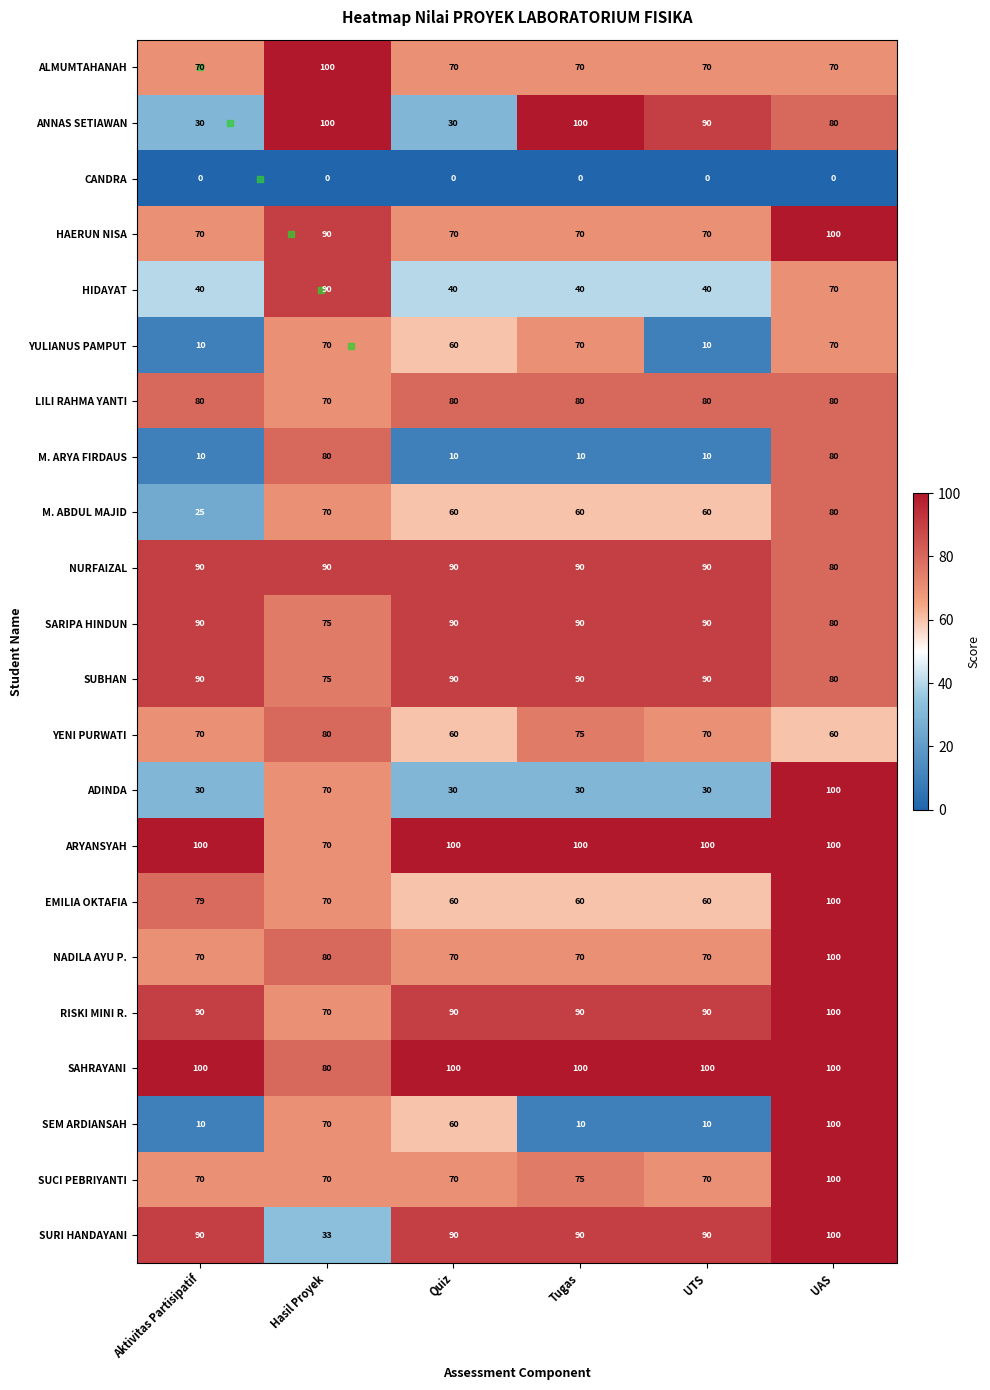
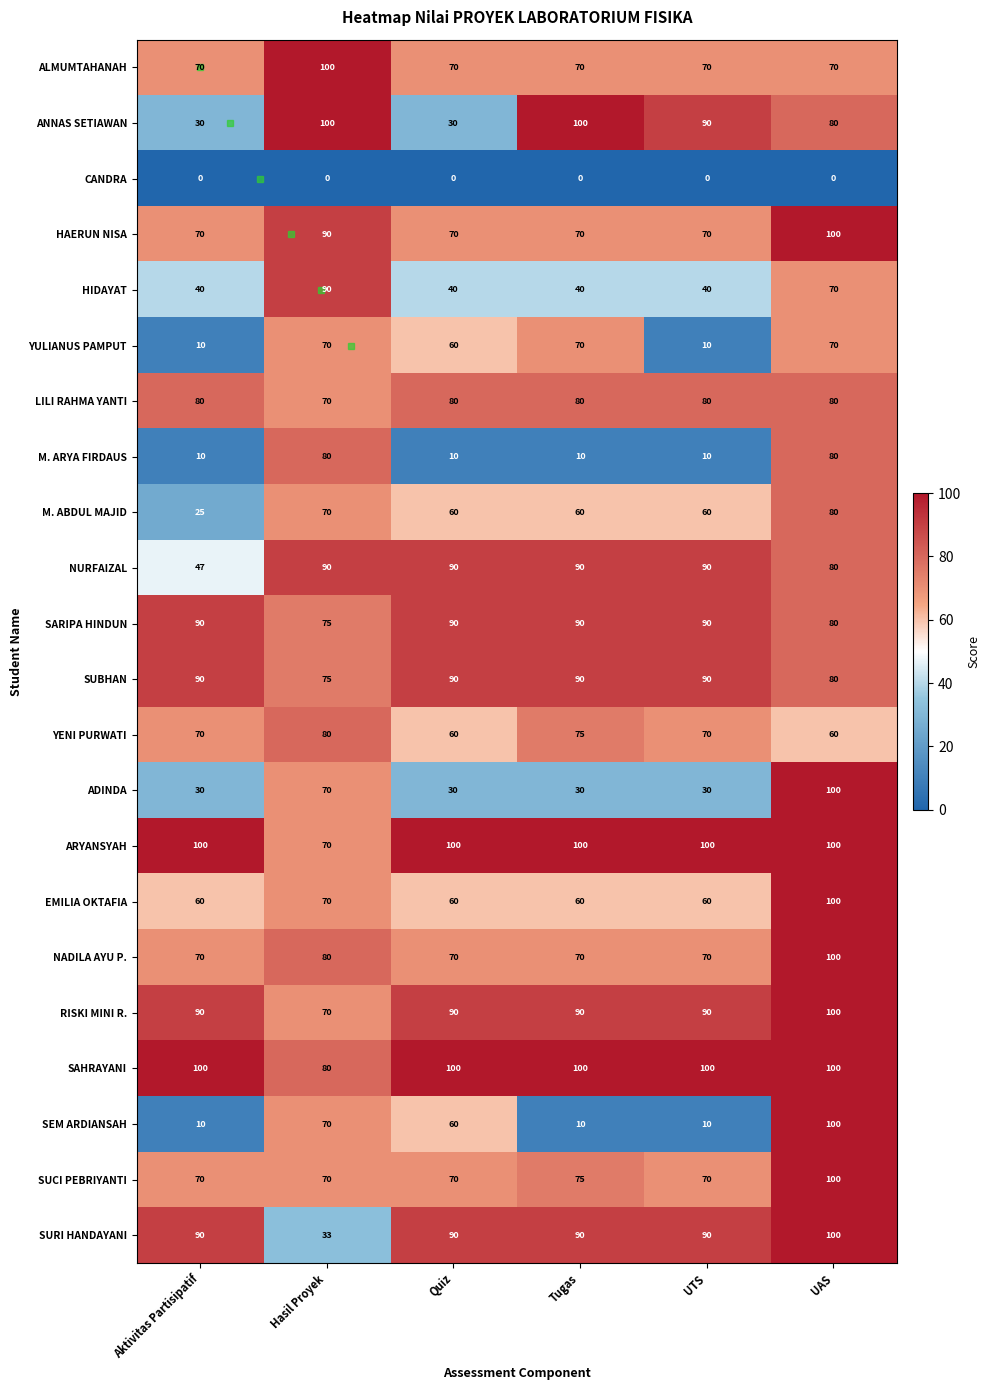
  {
    "ALMUMTAHANAH": {
      "Hasil Proyek": 100,
      "Quiz": 70,
      "Tugas": 70,
      "UTS": 70,
      "UAS": 70
    },
    "ANNAS SETIAWAN": {
      "Aktivitas Partisipatif": 30,
      "Hasil Proyek": 100,
      "Quiz": 30,
      "Tugas": 100,
      "UTS": 90,
      "UAS": 80
    },
    "CANDRA": {
      "Aktivitas Partisipatif": 0,
      "Hasil Proyek": 0,
      "Quiz": 0,
      "Tugas": 0,
      "UTS": 0,
      "UAS": 0
    },
    "HAERUN NISA": {
      "Aktivitas Partisipatif": 70,
      "Hasil Proyek": 90,
      "Quiz": 70,
      "Tugas": 70,
      "UTS": 70,
      "UAS": 100
    },
    "HIDAYAT": {
      "Aktivitas Partisipatif": 40,
      "Quiz": 40,
      "Tugas": 40,
      "UTS": 40,
      "UAS": 70
    },
    "YULIANUS PAMPUT": {
      "Aktivitas Partisipatif": 10,
      "Hasil Proyek": 70,
      "Quiz": 60,
      "Tugas": 70,
      "UTS": 10,
      "UAS": 70
    },
    "LILI RAHMA YANTI": {
      "Aktivitas Partisipatif": 80,
      "Hasil Proyek": 70,
      "Quiz": 80,
      "Tugas": 80,
      "UTS": 80,
      "UAS": 80
    },
    "M. ARYA FIRDAUS": {
      "Aktivitas Partisipatif": 10,
      "Hasil Proyek": 80,
      "Quiz": 10,
      "Tugas": 10,
      "UTS": 10,
      "UAS": 80
    },
    "M. ABDUL MAJID": {
      "Aktivitas Partisipatif": 25,
      "Hasil Proyek": 70,
      "Quiz": 60,
      "Tugas": 60,
      "UTS": 60,
      "UAS": 80
    },
    "NURFAIZAL": {
-     "Aktivitas Partisipatif": 90,
+     "Aktivitas Partisipatif": 47,
      "Hasil Proyek": 90,
      "Quiz": 90,
      "Tugas": 90,
      "UTS": 90,
      "UAS": 80
    },
    "SARIPA HINDUN": {
      "Aktivitas Partisipatif": 90,
      "Hasil Proyek": 75,
      "Quiz": 90,
      "Tugas": 90,
      "UTS": 90,
      "UAS": 80
    },
    "SUBHAN": {
      "Aktivitas Partisipatif": 90,
      "Hasil Proyek": 75,
      "Quiz": 90,
      "Tugas": 90,
      "UTS": 90,
      "UAS": 80
    },
    "YENI PURWATI": {
      "Aktivitas Partisipatif": 70,
      "Hasil Proyek": 80,
      "Quiz": 60,
      "Tugas": 75,
      "UTS": 70,
      "UAS": 60
    },
    "ADINDA": {
      "Aktivitas Partisipatif": 30,
      "Hasil Proyek": 70,
      "Quiz": 30,
      "Tugas": 30,
      "UTS": 30,
      "UAS": 100
    },
    "ARYANSYAH": {
      "Aktivitas Partisipatif": 100,
      "Hasil Proyek": 70,
      "Quiz": 100,
      "Tugas": 100,
      "UTS": 100,
      "UAS": 100
    },
    "EMILIA OKTAFIA": {
-     "Aktivitas Partisipatif": 79,
+     "Aktivitas Partisipatif": 60,
      "Hasil Proyek": 70,
      "Quiz": 60,
      "Tugas": 60,
      "UTS": 60,
      "UAS": 100
    },
    "NADILA AYU P.": {
      "Aktivitas Partisipatif": 70,
      "Hasil Proyek": 80,
      "Quiz": 70,
      "Tugas": 70,
      "UTS": 70,
      "UAS": 100
    },
    "RISKI MINI R.": {
      "Aktivitas Partisipatif": 90,
      "Hasil Proyek": 70,
      "Quiz": 90,
      "Tugas": 90,
      "UTS": 90,
      "UAS": 100
    },
    "SAHRAYANI": {
      "Aktivitas Partisipatif": 100,
      "Hasil Proyek": 80,
      "Quiz": 100,
      "Tugas": 100,
      "UTS": 100,
      "UAS": 100
    },
    "SEM ARDIANSAH": {
      "Aktivitas Partisipatif": 10,
      "Hasil Proyek": 70,
      "Quiz": 60,
      "Tugas": 10,
      "UTS": 10,
      "UAS": 100
    },
    "SUCI PEBRIYANTI": {
      "Aktivitas Partisipatif": 70,
      "Hasil Proyek": 70,
      "Quiz": 70,
      "Tugas": 75,
      "UTS": 70,
      "UAS": 100
    },
    "SURI HANDAYANI": {
      "Aktivitas Partisipatif": 90,
      "Hasil Proyek": 33,
      "Quiz": 90,
      "Tugas": 90,
      "UTS": 90,
      "UAS": 100
    }
  }
